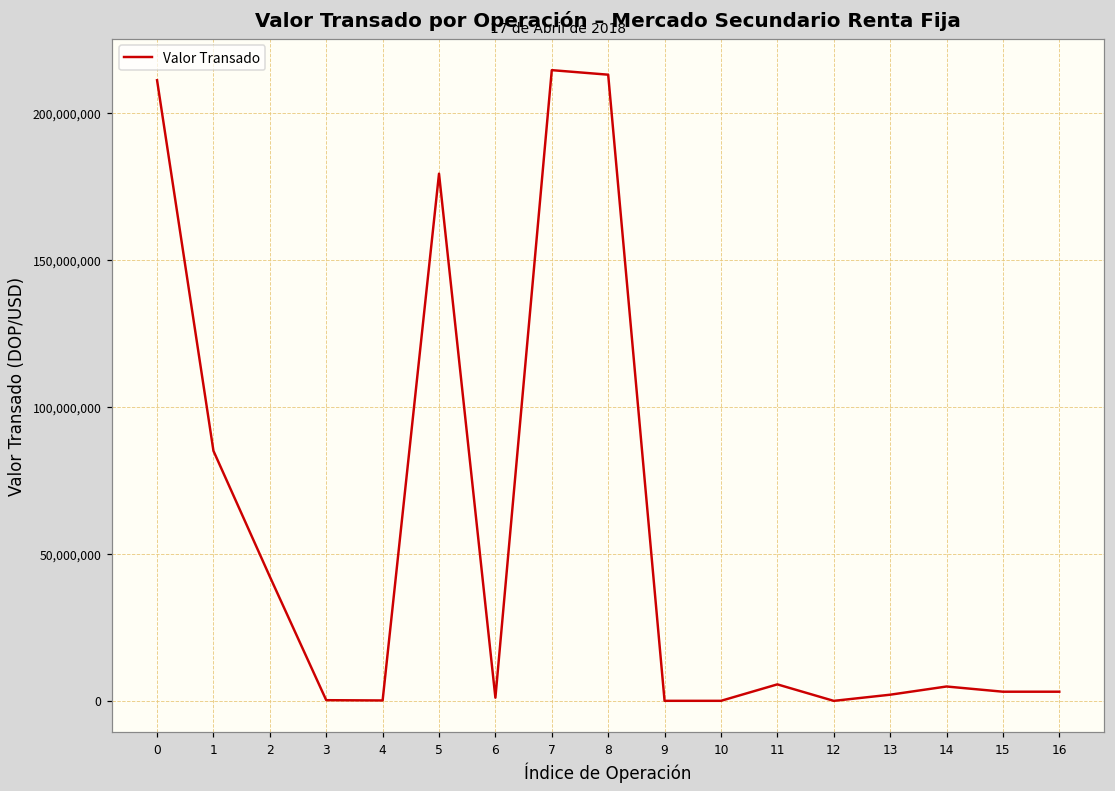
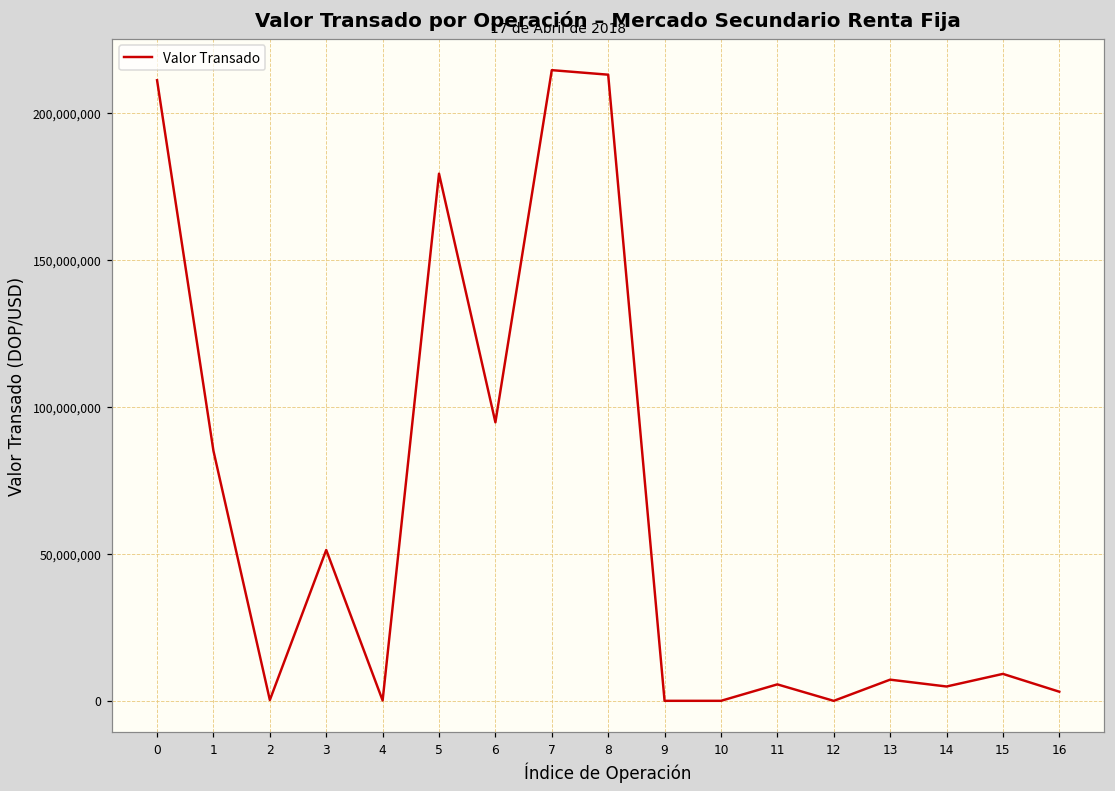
  {
    "0": "211,000,000",
    "1": "85,000,000",
-   "2": "42,000,000",
-   "3": "0",
+   "2": "0",
+   "3": "51,000,000",
    "4": "0",
    "5": "179,000,000",
-   "6": "1,000,000",
+   "6": "95,000,000",
    "7": "214,000,000",
    "8": "213,000,000",
    "9": "0",
    "10": "0",
    "11": "6,000,000",
    "12": "0",
-   "13": "2,000,000",
+   "13": "7,000,000",
    "14": "5,000,000",
-   "15": "3,000,000",
+   "15": "9,000,000",
    "16": "3,000,000"
  }
